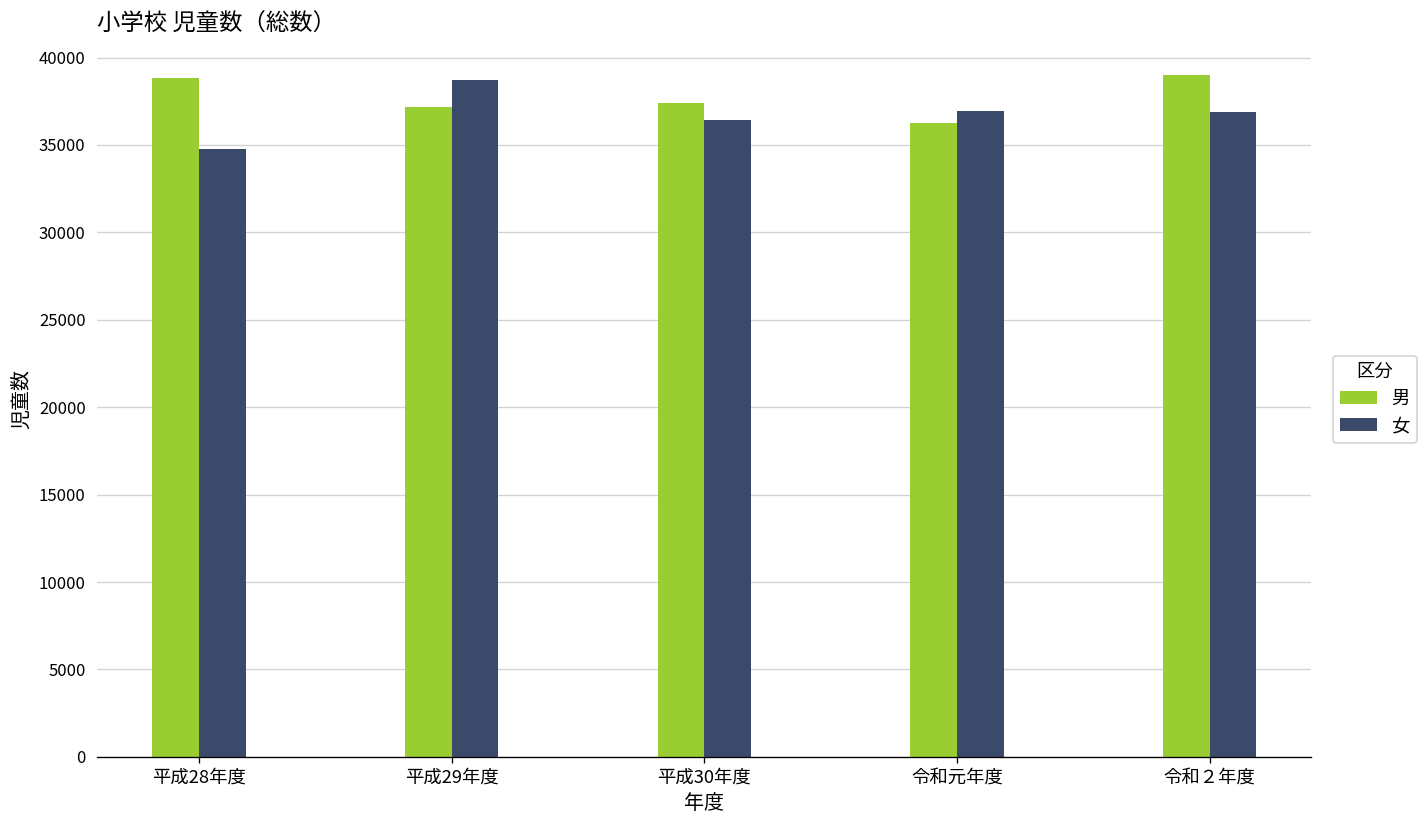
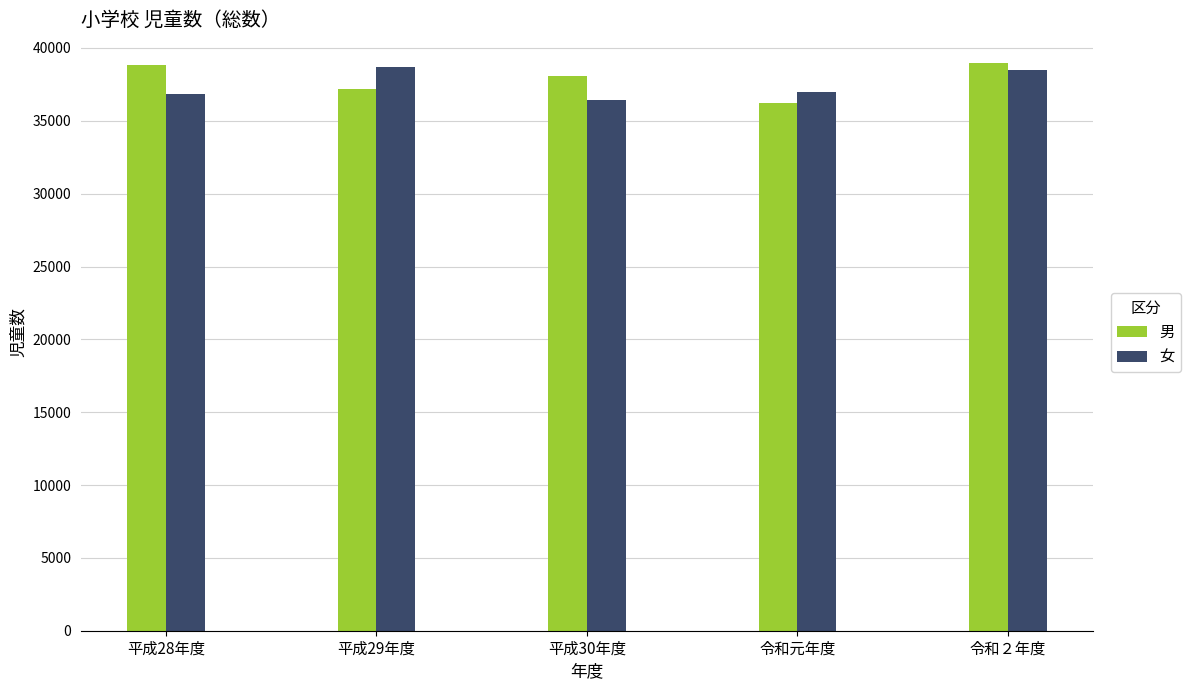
  {
    "男": {
      "平成28年度": 38800,
      "平成29年度": 37200,
-     "平成30年度": 37400,
+     "平成30年度": 38100,
      "令和元年度": 36200,
      "令和２年度": 39000
    },
    "女": {
-     "平成28年度": 34700,
+     "平成28年度": 36900,
      "平成29年度": 38700,
      "平成30年度": 36400,
      "令和元年度": 37000,
-     "令和２年度": 36900
+     "令和２年度": 38500
    }
  }
